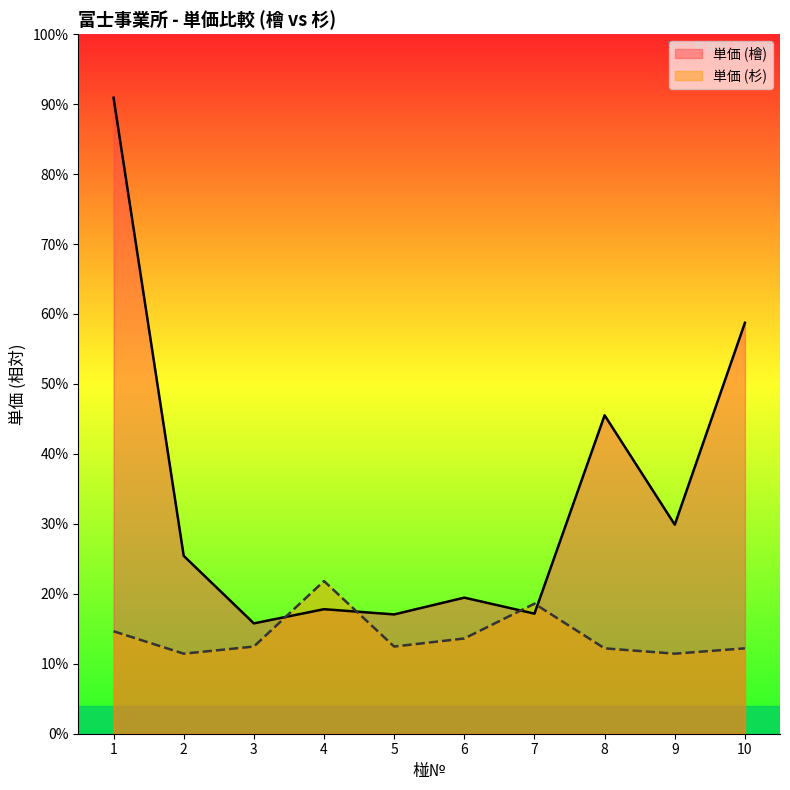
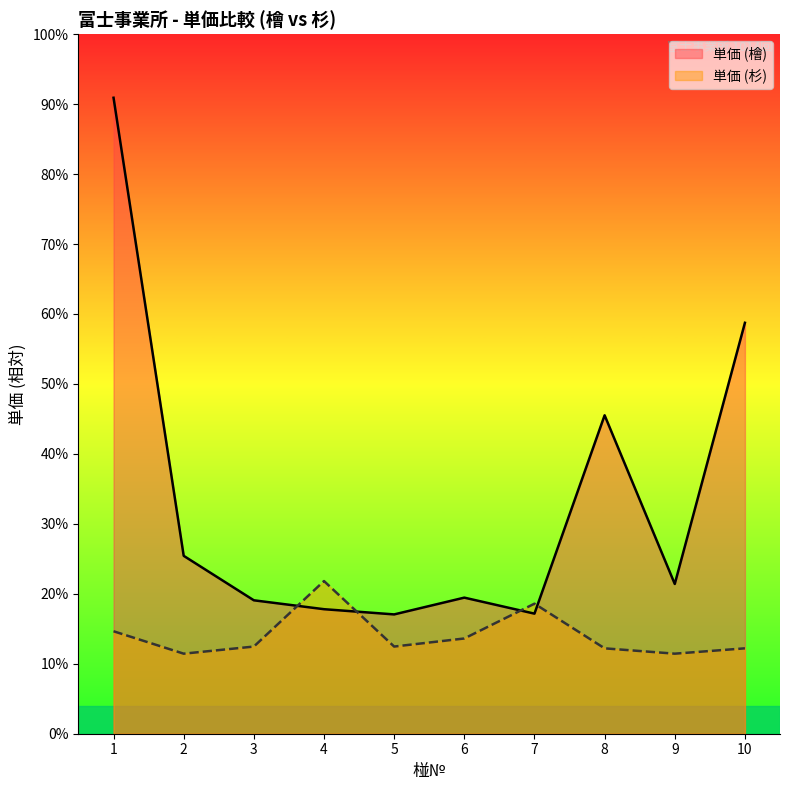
  {
    "単価 (檜)": {
      "1": "91%",
      "2": "25%",
-     "3": "16%",
+     "3": "19%",
      "4": "18%",
      "5": "17%",
      "6": "19%",
      "7": "17%",
      "8": "46%",
-     "9": "30%",
+     "9": "21%",
      "10": "59%"
    },
    "単価 (杉)": {
      "1": "15%",
      "2": "11%",
      "3": "12%",
      "4": "22%",
      "5": "12%",
      "6": "14%",
      "7": "19%",
      "8": "12%",
      "9": "11%",
      "10": "12%"
    }
  }
